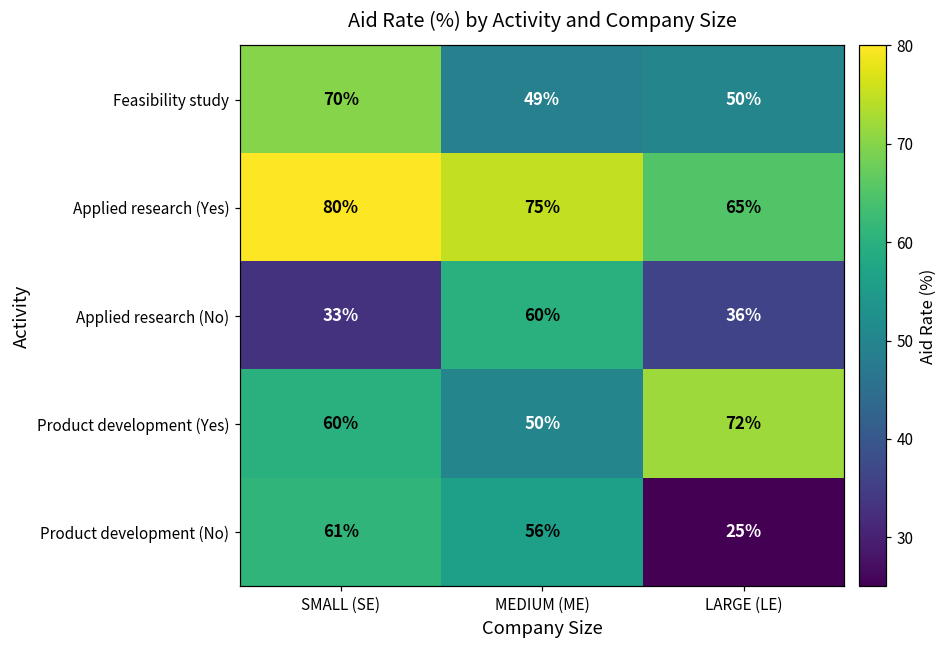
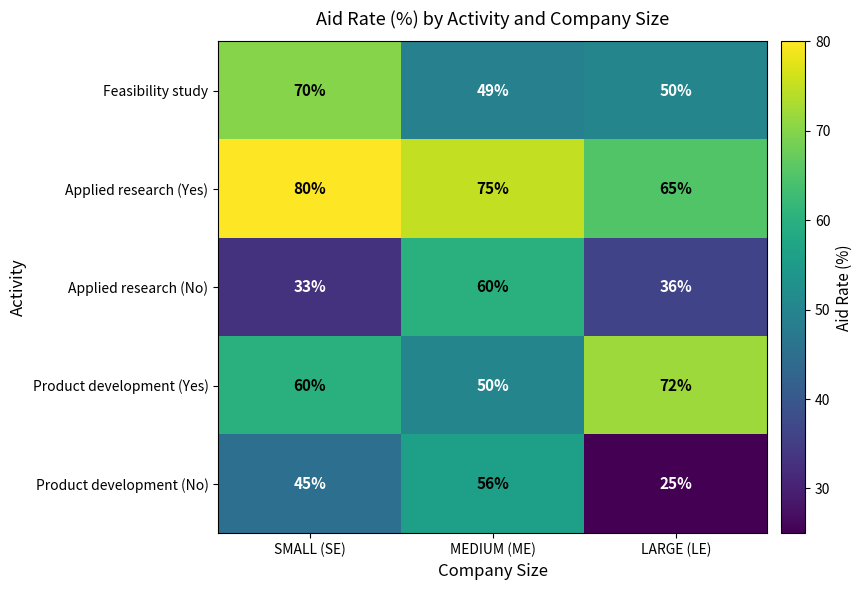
  {
    "Feasibility study": {
      "SMALL (SE)": "70%",
      "MEDIUM (ME)": "49%",
      "LARGE (LE)": "50%"
    },
    "Applied research (Yes)": {
      "SMALL (SE)": "80%",
      "MEDIUM (ME)": "75%",
      "LARGE (LE)": "65%"
    },
    "Applied research (No)": {
      "SMALL (SE)": "33%",
      "MEDIUM (ME)": "60%",
      "LARGE (LE)": "36%"
    },
    "Product development (Yes)": {
      "SMALL (SE)": "60%",
      "MEDIUM (ME)": "50%",
      "LARGE (LE)": "72%"
    },
    "Product development (No)": {
-     "SMALL (SE)": "61%",
+     "SMALL (SE)": "45%",
      "MEDIUM (ME)": "56%",
      "LARGE (LE)": "25%"
    }
  }
